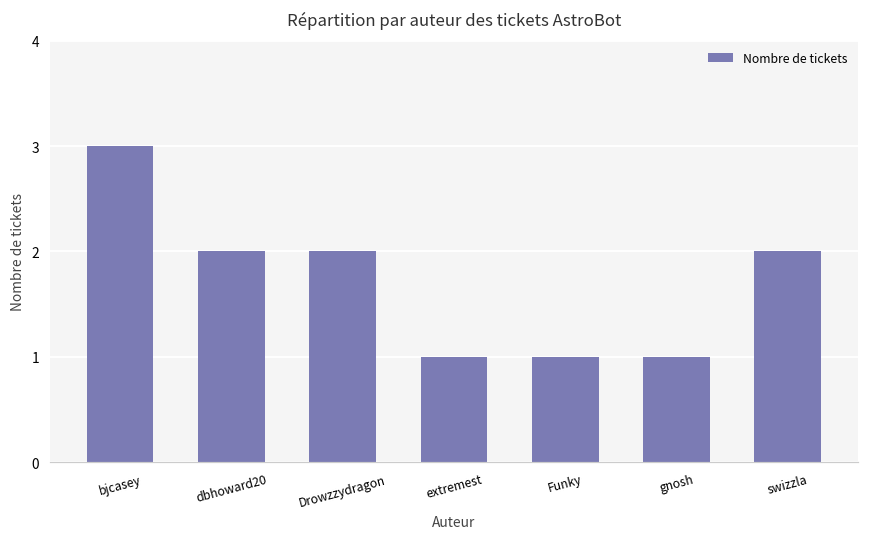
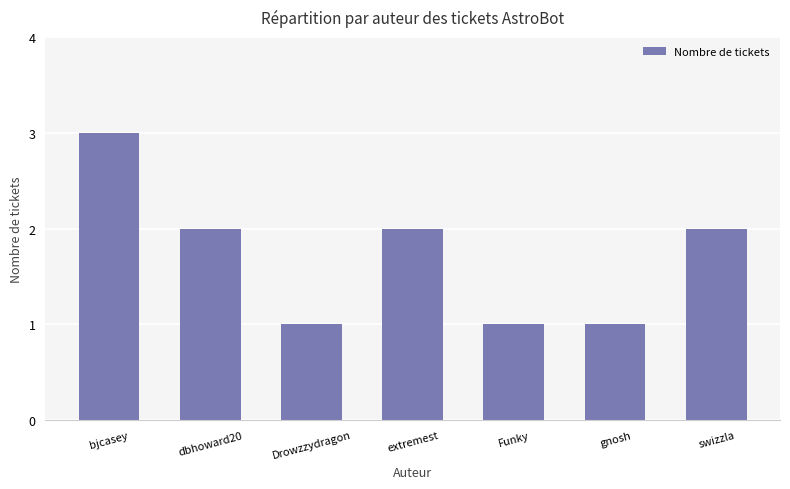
  {
    "bjcasey": 3,
    "dbhoward20": 2,
-   "Drowzzydragon": 2,
-   "extremest": 1,
+   "Drowzzydragon": 1,
+   "extremest": 2,
    "Funky": 1,
    "gnosh": 1,
    "swizzla": 2
  }
